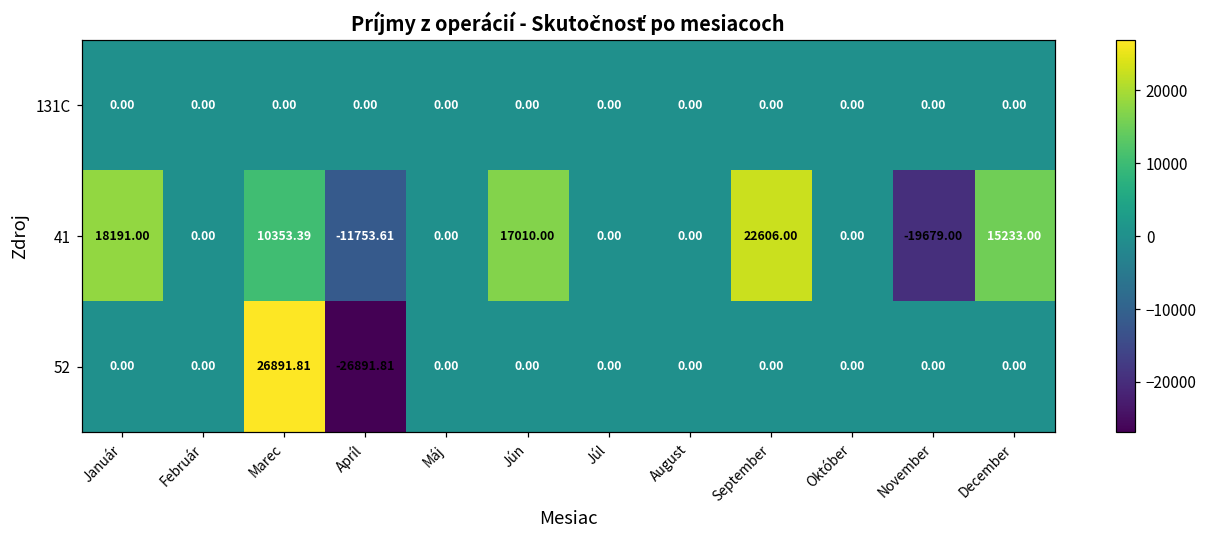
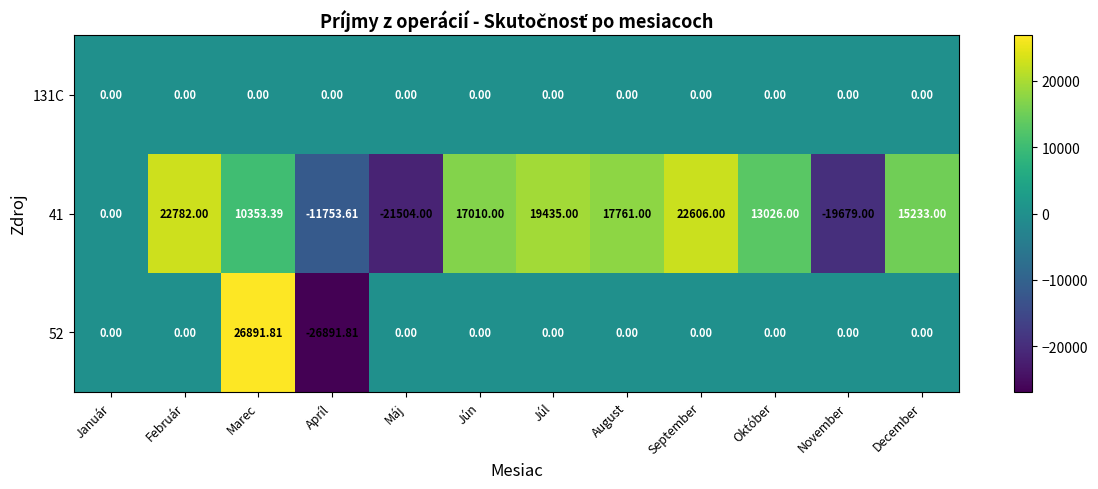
  {
    "131C": {
      "Január": 0.00,
      "Február": 0.00,
      "Marec": 0.00,
      "Apríl": 0.00,
      "Máj": 0.00,
      "Jún": 0.00,
      "Júl": 0.00,
      "August": 0.00,
      "September": 0.00,
      "Október": 0.00,
      "November": 0.00,
      "December": 0.00
    },
    "41": {
-     "Január": 18191.00,
-     "Február": 0.00,
+     "Január": 0.00,
+     "Február": 22782.00,
      "Marec": 10353.39,
      "Apríl": -11753.61,
-     "Máj": 0.00,
+     "Máj": -21504.00,
      "Jún": 17010.00,
-     "Júl": 0.00,
-     "August": 0.00,
+     "Júl": 19435.00,
+     "August": 17761.00,
      "September": 22606.00,
-     "Október": 0.00,
+     "Október": 13026.00,
      "November": -19679.00,
      "December": 15233.00
    },
    "52": {
      "Január": 0.00,
      "Február": 0.00,
      "Marec": 26891.81,
      "Apríl": -26891.81,
      "Máj": 0.00,
      "Jún": 0.00,
      "Júl": 0.00,
      "August": 0.00,
      "September": 0.00,
      "Október": 0.00,
      "November": 0.00,
      "December": 0.00
    }
  }
